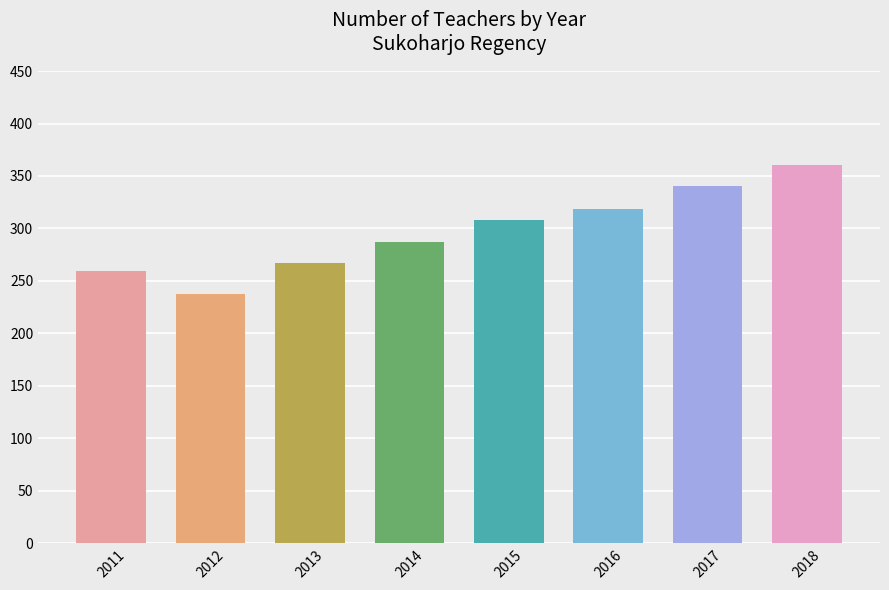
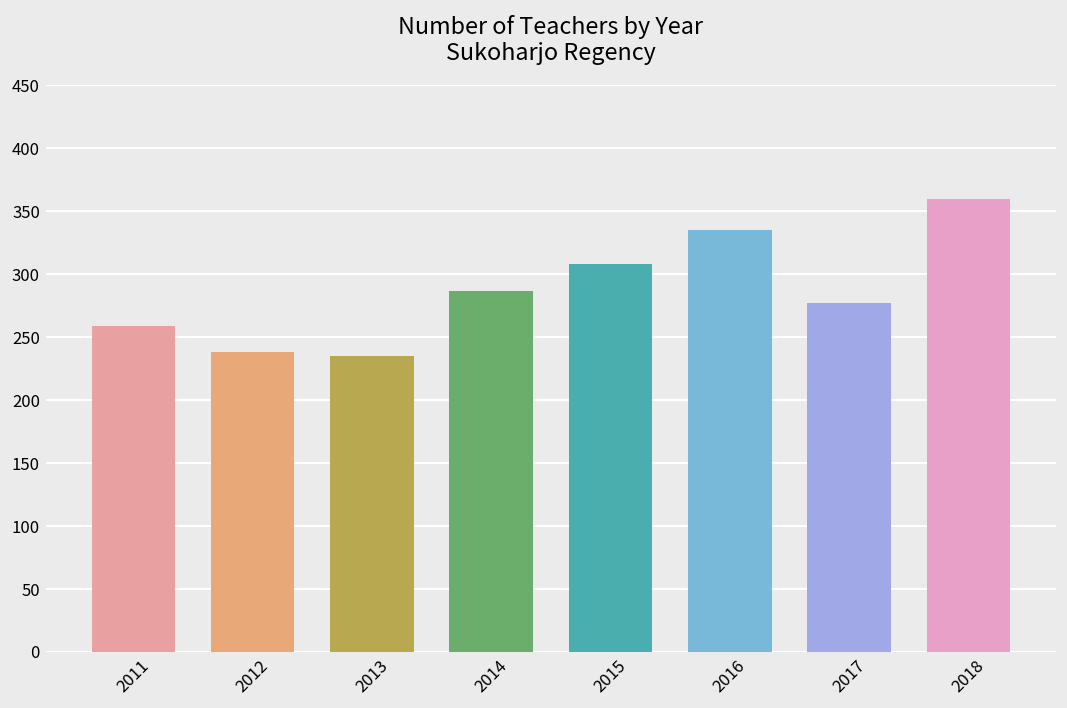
  {
    "2011": 259,
    "2012": 238,
-   "2013": 267,
+   "2013": 235,
    "2014": 287,
    "2015": 308,
-   "2016": 319,
-   "2017": 340,
+   "2016": 335,
+   "2017": 277,
    "2018": 360
  }
